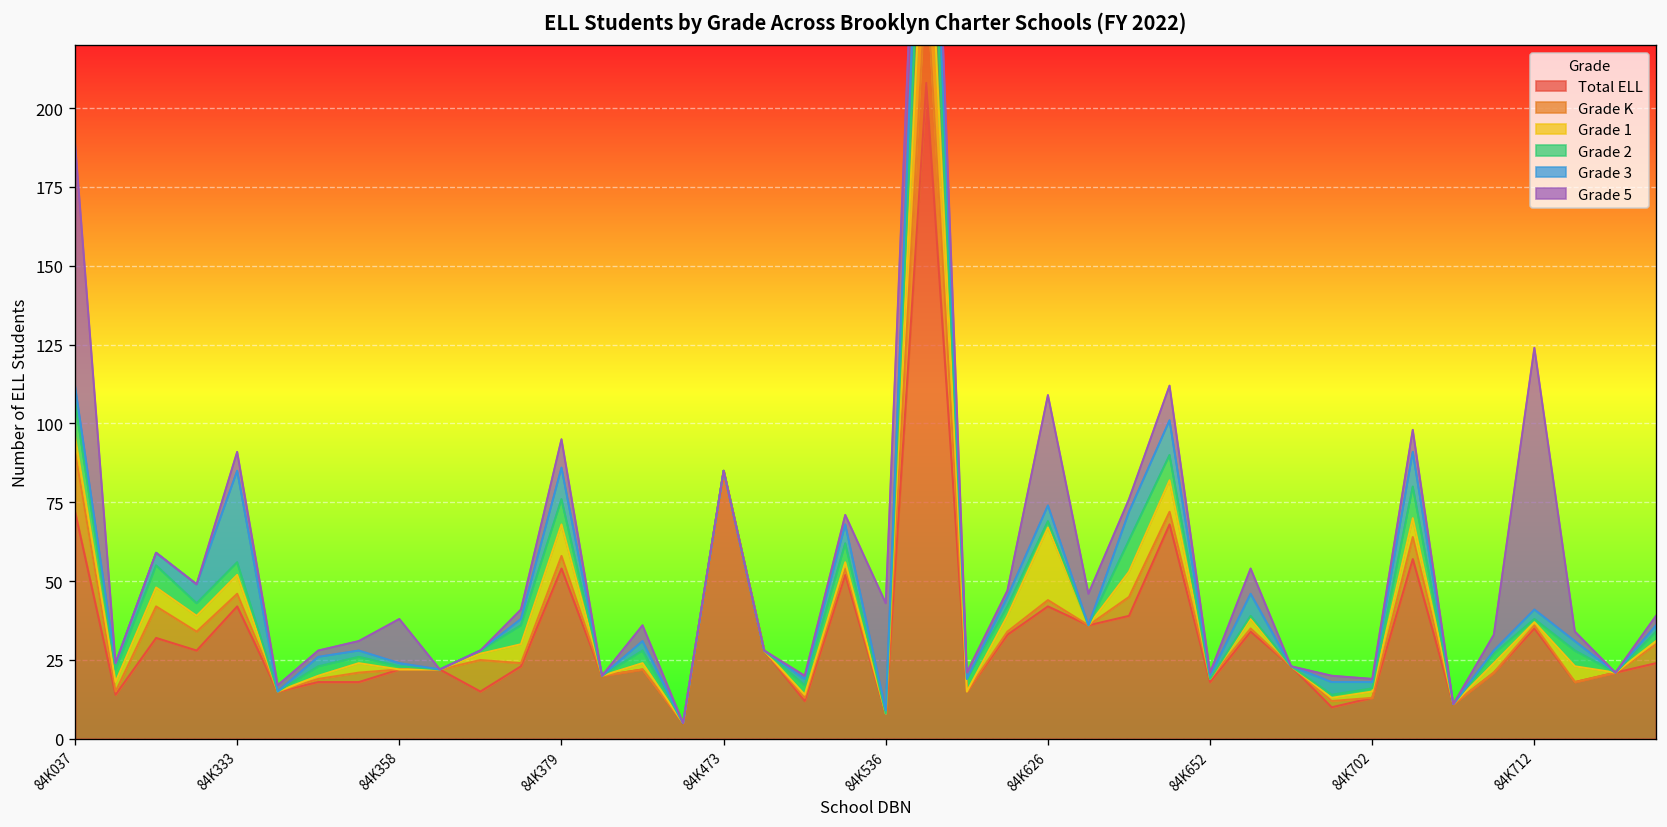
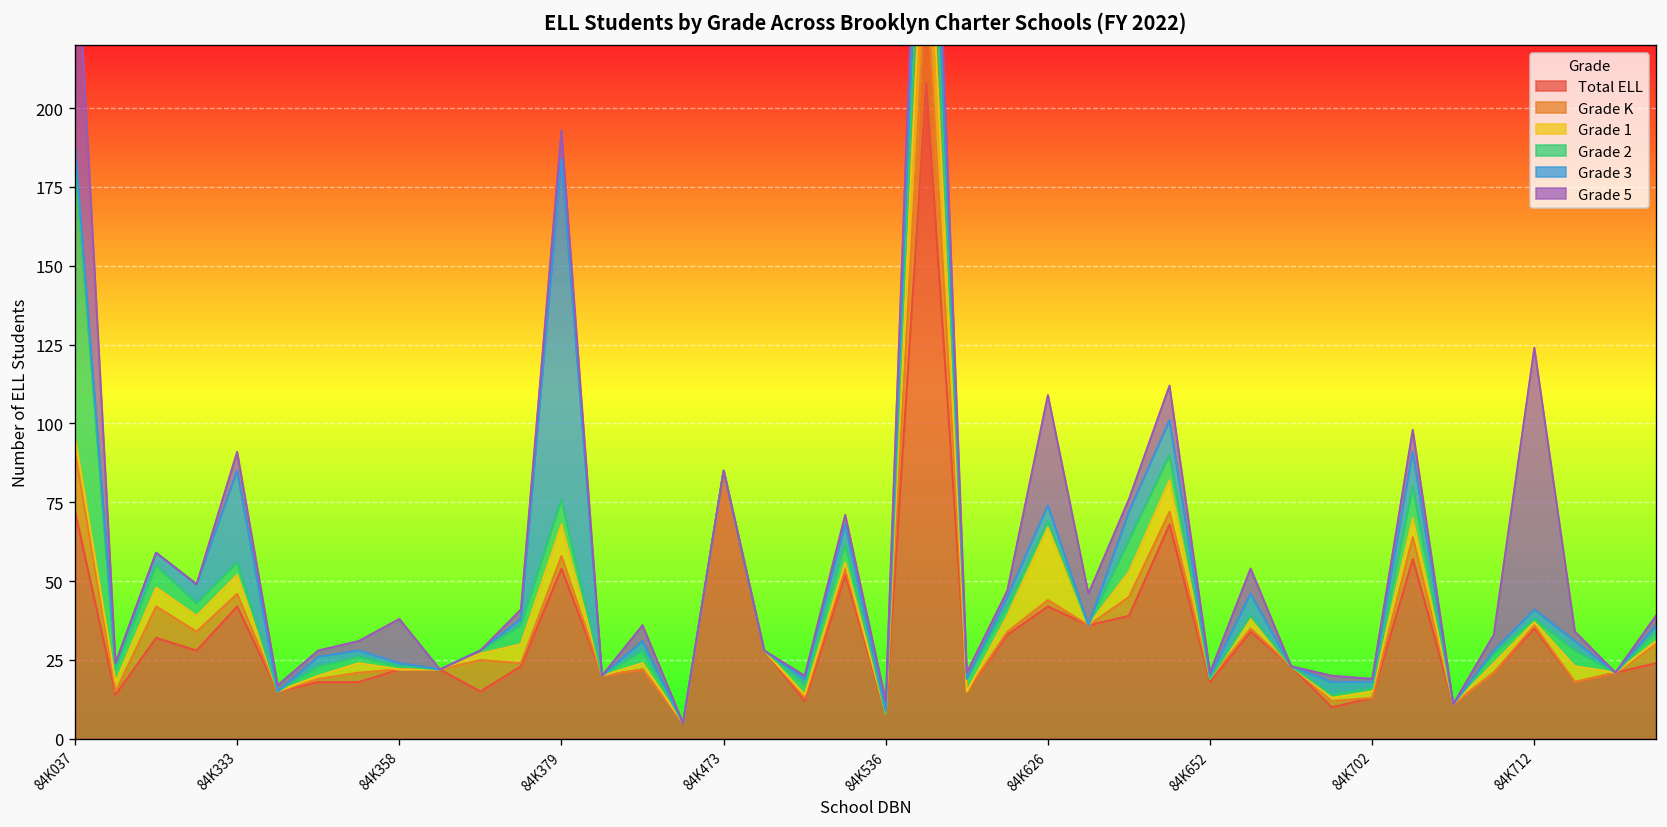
  {
    "Grade 1": {
      "84K037": 5,
      "84K333": 6,
      "84K379": 10,
      "84K626": 23,
      "84K702": 2,
      "84K712": 1
    },
    "Grade 2": {
-     "84K037": 11,
+     "84K037": 87,
      "84K333": 4,
      "84K358": 1,
      "84K379": 8,
      "84K626": 2,
      "84K702": 1,
      "84K712": 1
    },
    "Grade 3": {
      "84K037": 5,
      "84K333": 29,
      "84K358": 1,
-     "84K379": 10,
+     "84K379": 108,
      "84K536": 1,
      "84K626": 5,
      "84K652": 1,
      "84K702": 2,
      "84K712": 3
    },
    "Grade 5": {
      "84K333": 6,
      "84K358": 14,
      "84K379": 9,
-     "84K536": 34,
+     "84K536": 3,
      "84K626": 35,
      "84K652": 1,
      "84K702": 1,
      "84K712": 83
    }
  }
